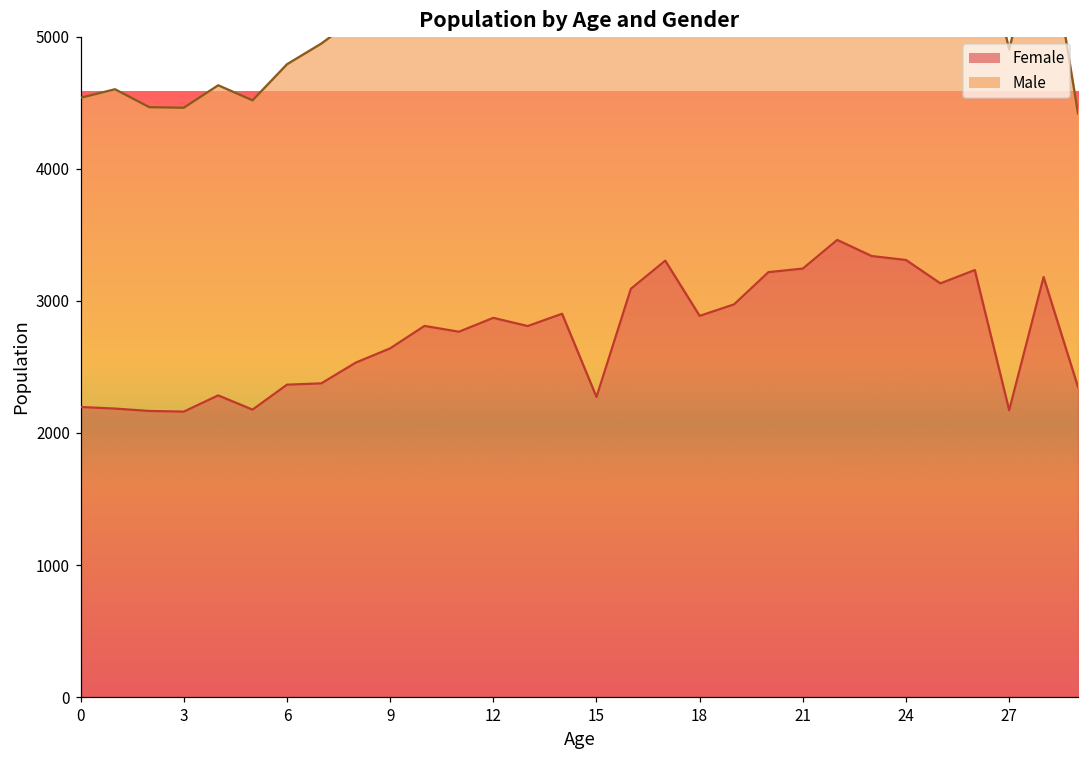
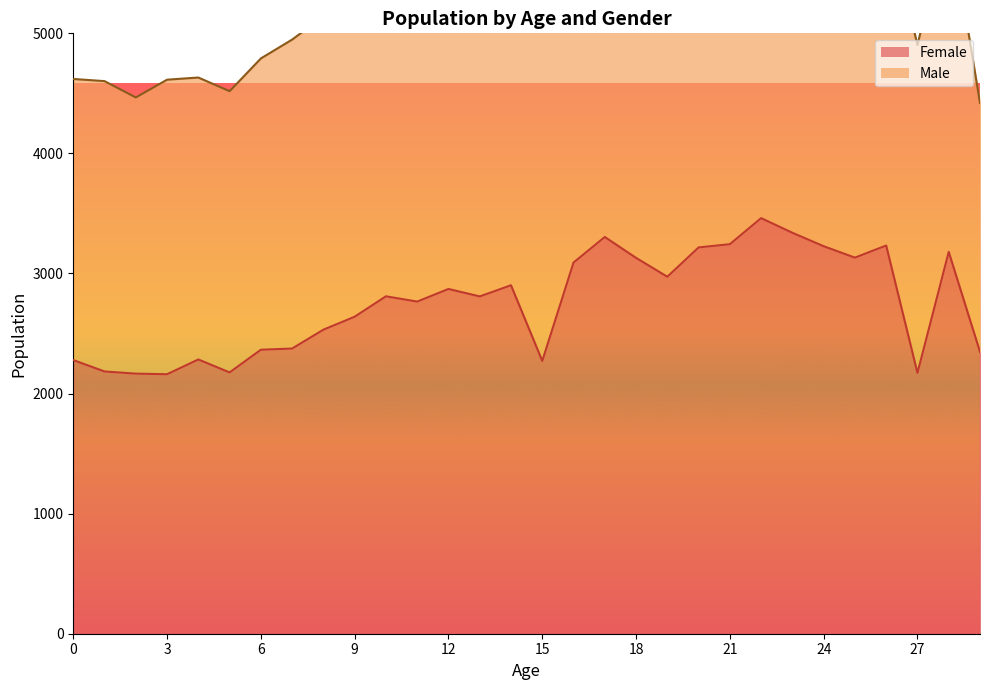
  {
    "Female": {
-     "0": 2200,
+     "0": 2280,
      "3": 2160,
      "6": 2370,
      "9": 2640,
      "12": 2870,
      "15": 2270,
-     "18": 2890,
+     "18": 3130,
      "21": 3240,
-     "24": 3310,
+     "24": 3230,
      "27": 2170
    },
    "Male": {
      "0": 2340,
-     "3": 2300,
+     "3": 2450,
      "6": 2430
    }
  }
